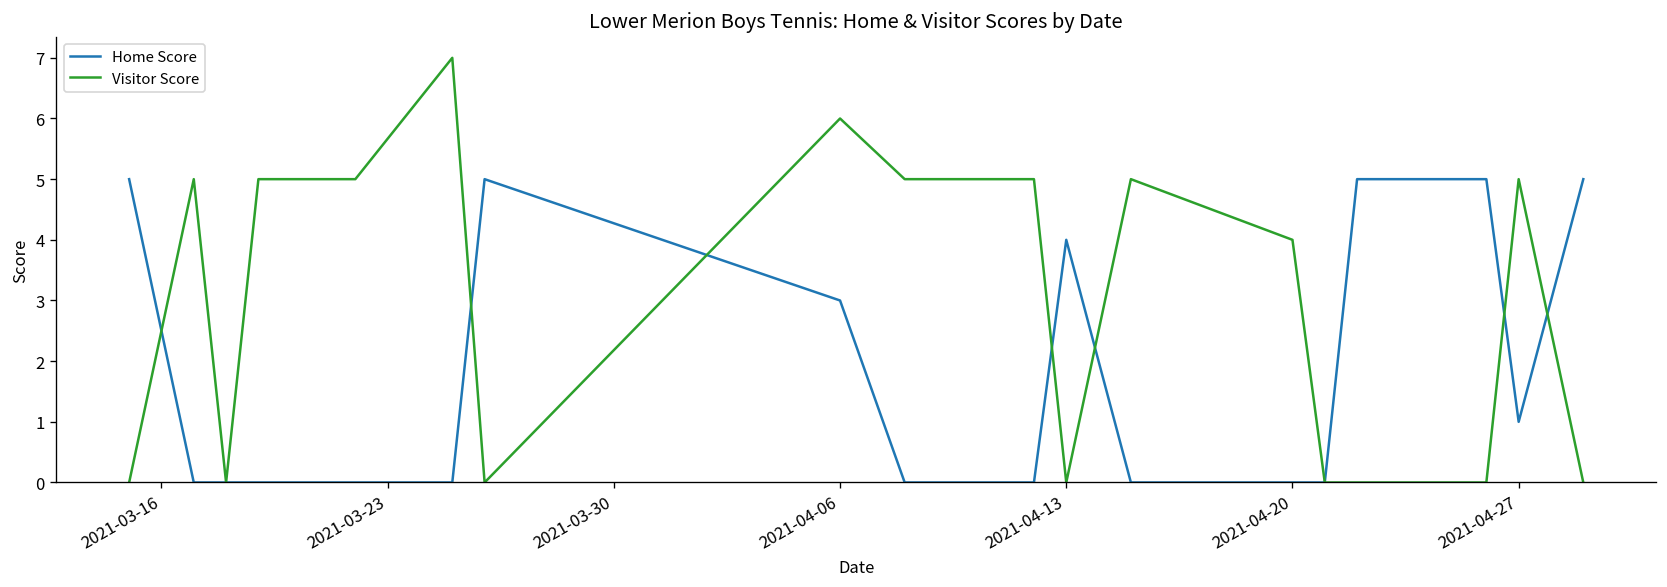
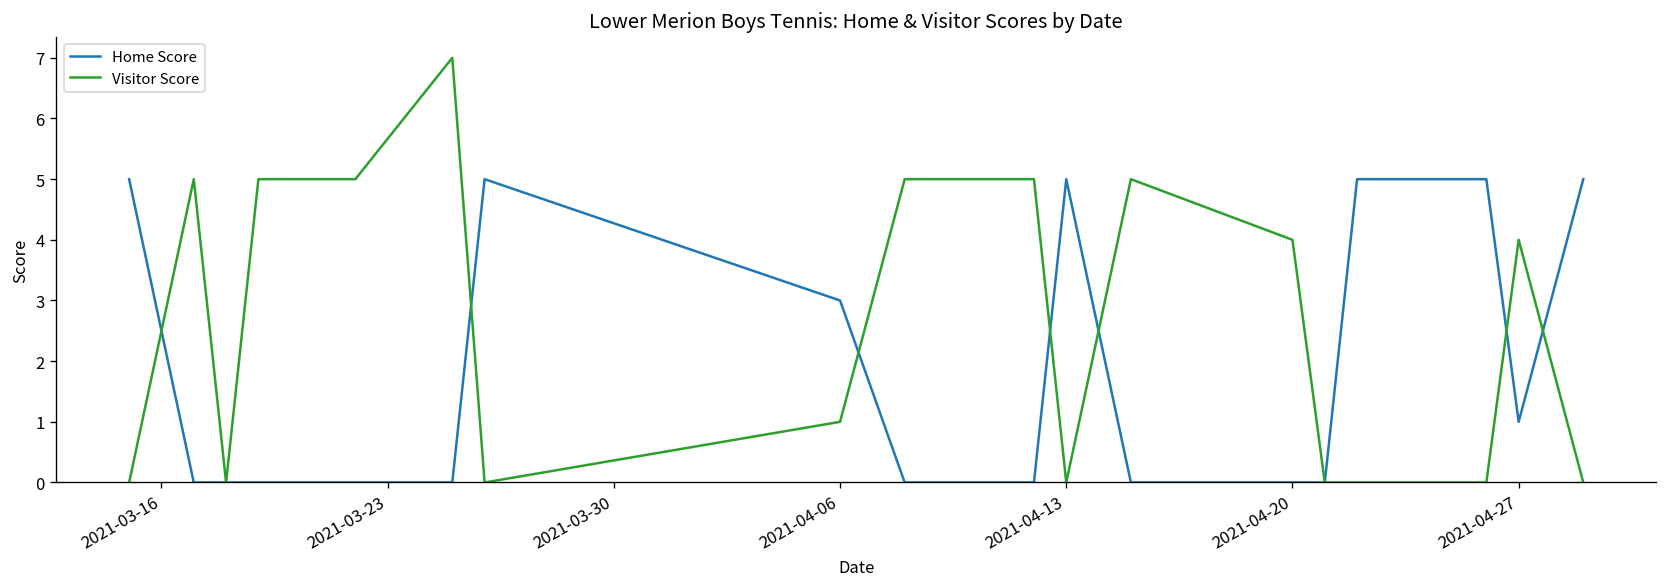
  {
    "Home Score": {
      "2021-04-06": 3,
-     "2021-04-13": 4,
+     "2021-04-13": 5,
      "2021-04-20": 0,
      "2021-04-27": 1
    },
    "Visitor Score": {
-     "2021-04-06": 6,
+     "2021-04-06": 1,
      "2021-04-13": 0,
      "2021-04-20": 4,
-     "2021-04-27": 5
+     "2021-04-27": 4
    }
  }
